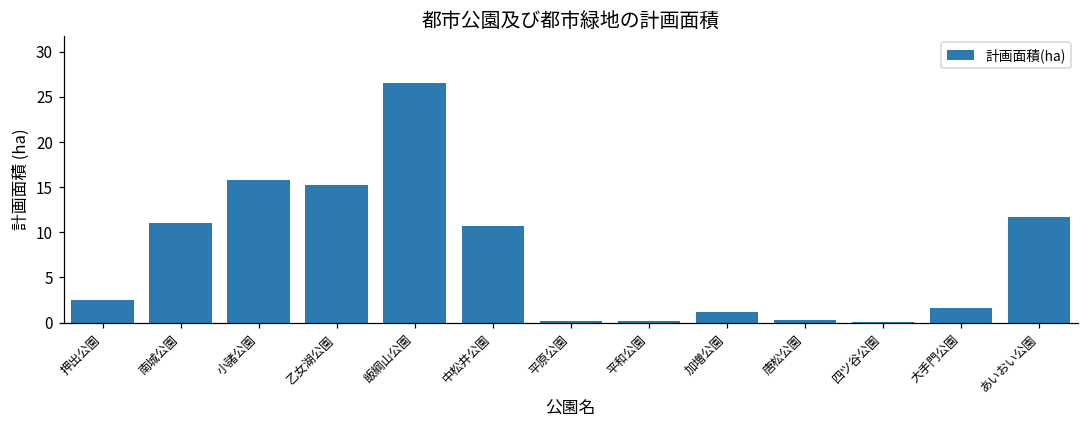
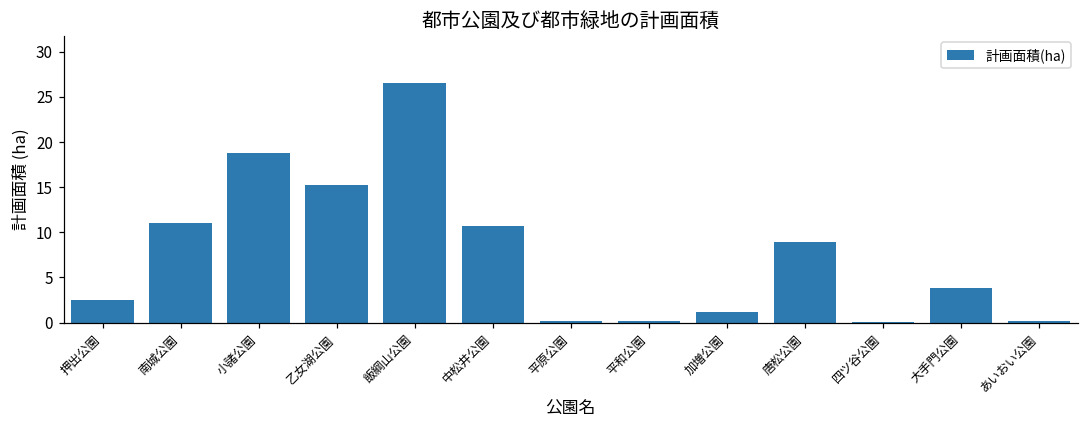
  {
    "押出公園": 3,
    "南城公園": 11,
-   "小諸公園": 16,
+   "小諸公園": 19,
    "乙女湖公園": 15,
    "飯綱山公園": 27,
    "中松井公園": 11,
    "加増公園": 1,
-   "唐松公園": 0,
-   "大手門公園": 2,
-   "あいおい公園": 12
+   "唐松公園": 9,
+   "大手門公園": 4,
+   "あいおい公園": 0
  }
